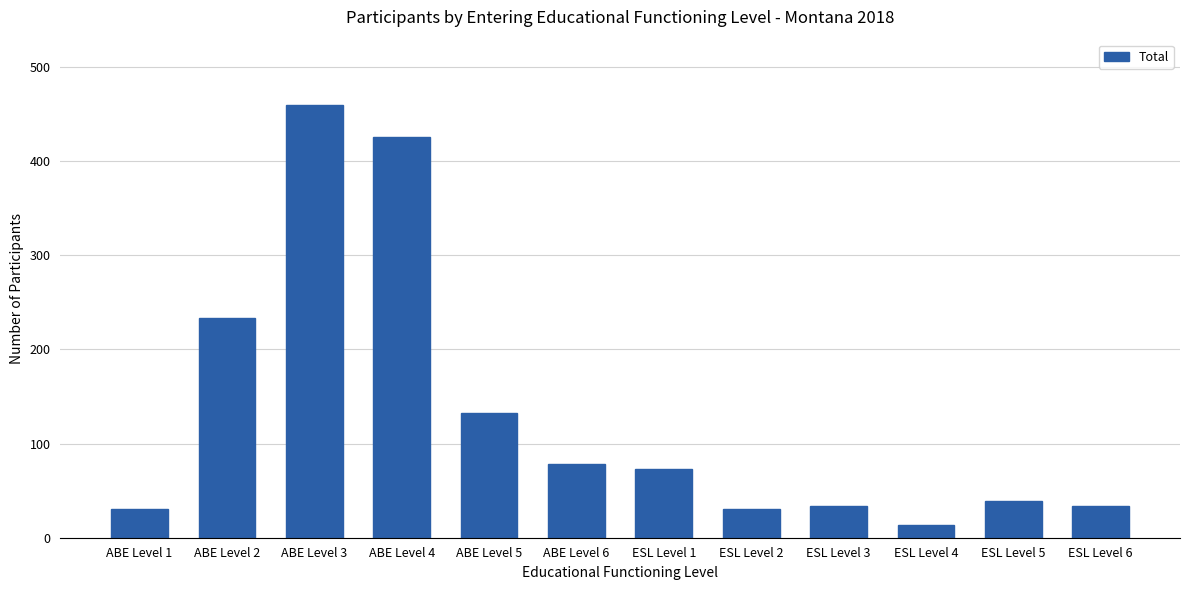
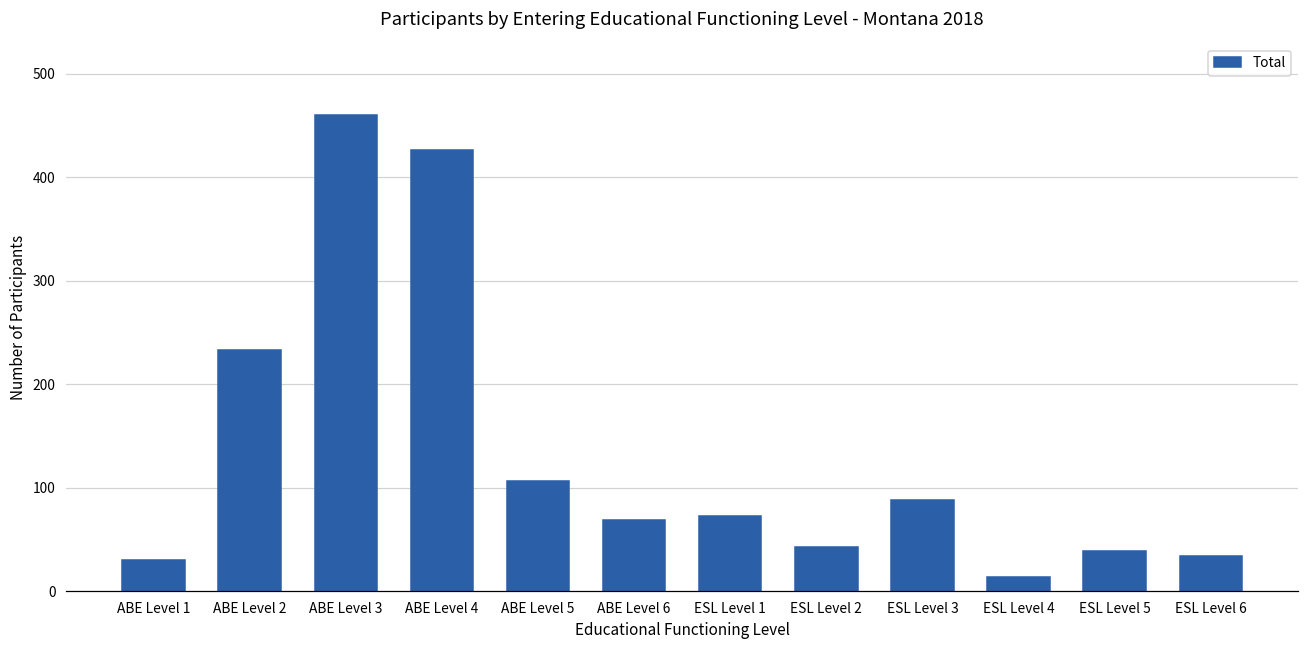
  {
    "ABE Level 1": 30,
    "ABE Level 2": 230,
    "ABE Level 3": 460,
    "ABE Level 4": 430,
-   "ABE Level 5": 130,
-   "ABE Level 6": 80,
+   "ABE Level 5": 110,
+   "ABE Level 6": 70,
    "ESL Level 1": 70,
-   "ESL Level 2": 30,
-   "ESL Level 3": 30,
+   "ESL Level 2": 40,
+   "ESL Level 3": 90,
    "ESL Level 4": 10,
    "ESL Level 5": 40,
    "ESL Level 6": 30
  }
